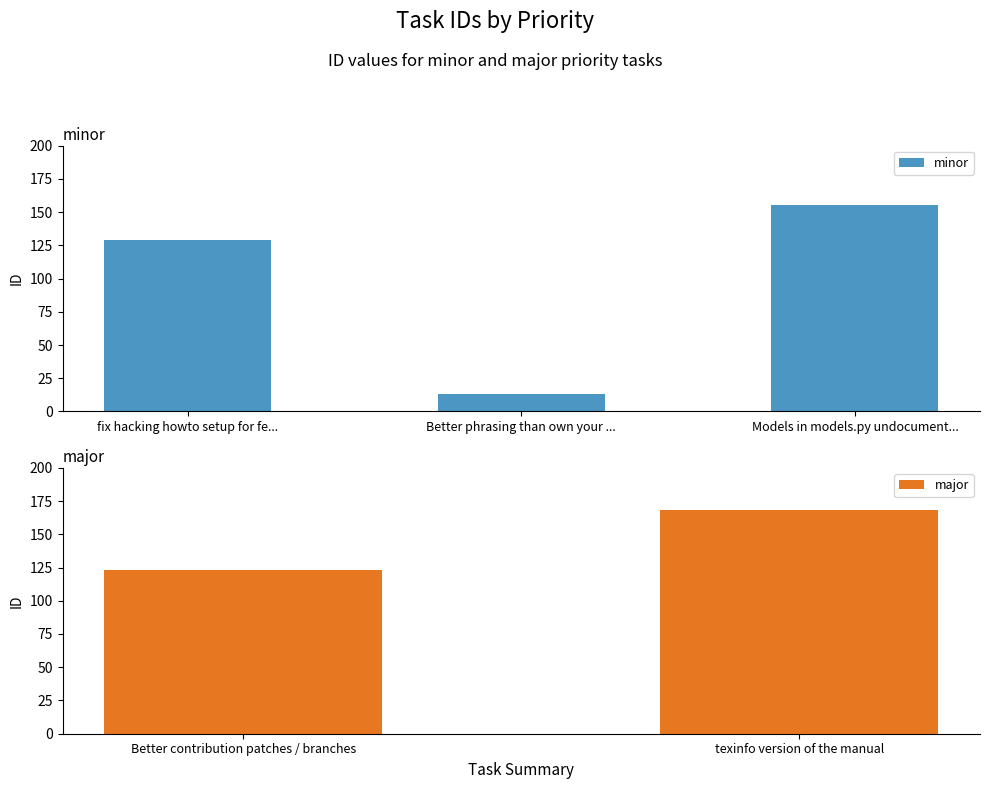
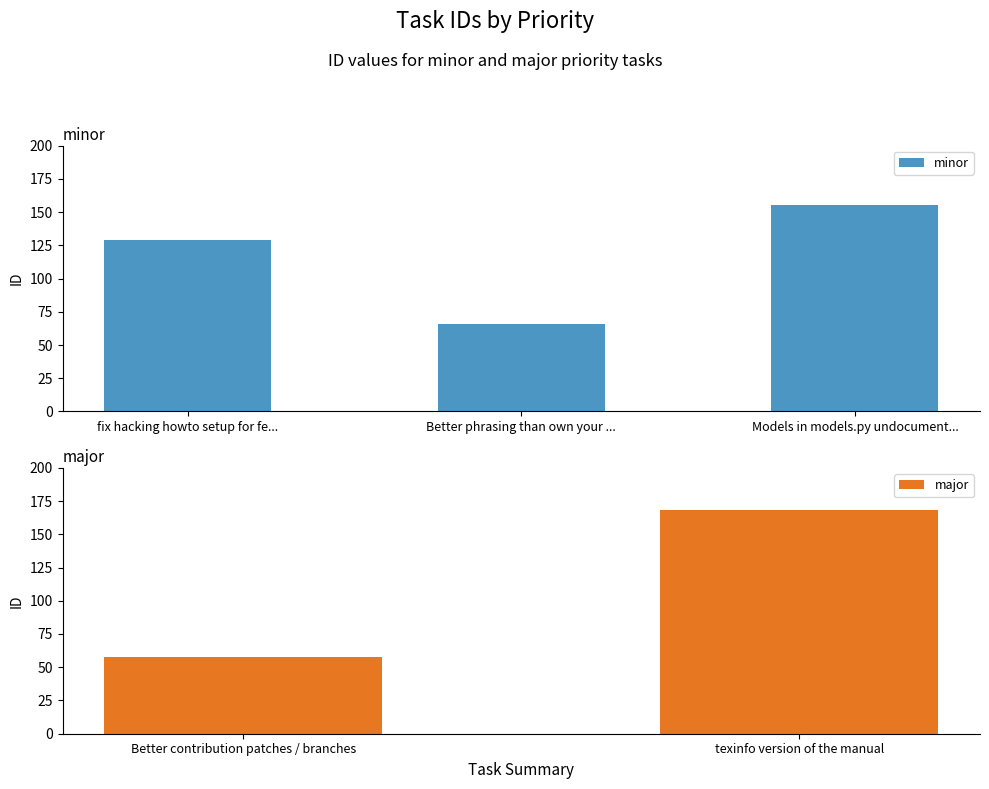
  {
    "minor": {
      "fix hacking howto setup for fe...": 129,
-     "Better phrasing than own your ...": 13,
+     "Better phrasing than own your ...": 66,
      "Models in models.py undocument...": 155
    },
    "major": {
-     "Better contribution patches / branches": 123,
+     "Better contribution patches / branches": 58,
      "texinfo version of the manual": 168
    }
  }
